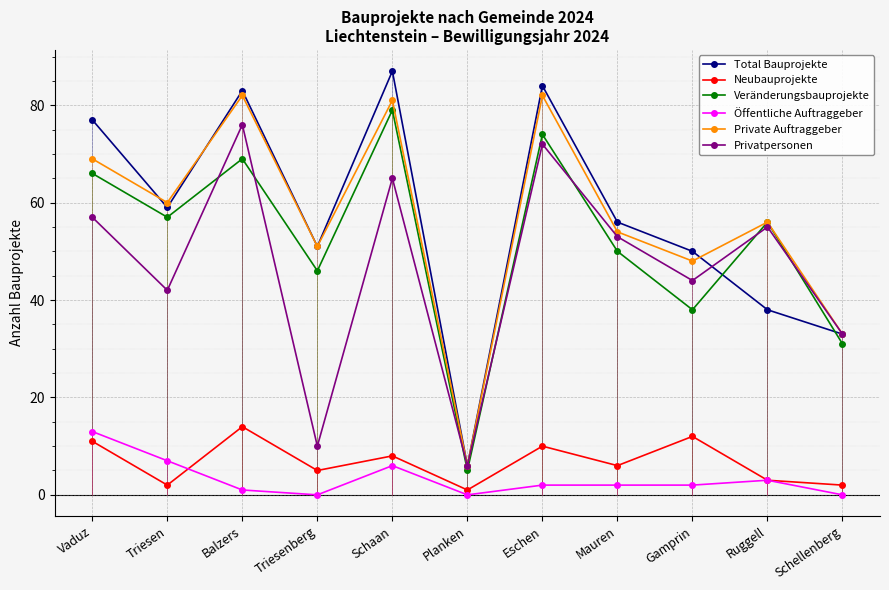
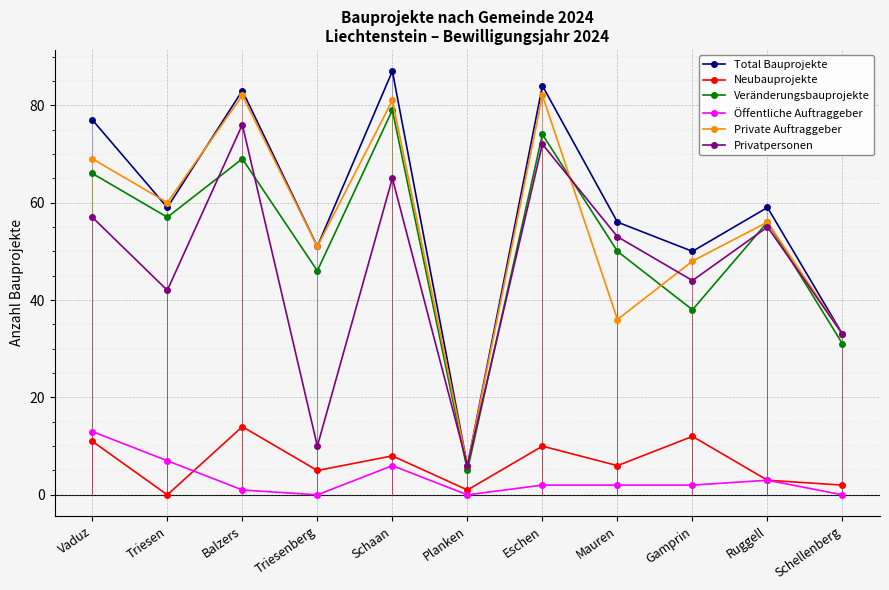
  {
    "Total Bauprojekte": {
      "Vaduz": 77,
      "Triesen": 59,
      "Balzers": 83,
      "Schaan": 87,
      "Eschen": 84,
      "Mauren": 56,
      "Gamprin": 50,
-     "Ruggell": 38
+     "Ruggell": 59
    },
    "Neubauprojekte": {
      "Vaduz": 11,
-     "Triesen": 2,
+     "Triesen": 0,
      "Balzers": 14,
      "Triesenberg": 5,
      "Schaan": 8,
      "Planken": 1,
      "Eschen": 10,
      "Mauren": 6,
      "Gamprin": 12,
      "Schellenberg": 2
    },
    "Veränderungsbauprojekte": {
      "Vaduz": 66,
      "Triesen": 57,
      "Balzers": 69,
      "Triesenberg": 46,
      "Schaan": 79,
      "Planken": 5,
      "Eschen": 74,
      "Mauren": 50,
      "Gamprin": 38,
      "Schellenberg": 31
    },
    "Öffentliche Auftraggeber": {
      "Vaduz": 13,
      "Triesen": 7,
      "Balzers": 1,
      "Triesenberg": 0,
      "Schaan": 6,
      "Planken": 0,
      "Eschen": 2,
      "Mauren": 2,
      "Gamprin": 2,
      "Schellenberg": 0
    },
    "Private Auftraggeber": {
      "Vaduz": 69,
      "Triesen": 60,
      "Balzers": 82,
      "Schaan": 81,
      "Eschen": 82,
-     "Mauren": 54,
+     "Mauren": 36,
      "Gamprin": 48
    },
    "Privatpersonen": {
      "Vaduz": 57,
      "Triesen": 42,
      "Balzers": 76,
      "Triesenberg": 10,
      "Schaan": 65,
      "Eschen": 72,
      "Mauren": 53,
      "Gamprin": 44,
      "Ruggell": 55
    }
  }
